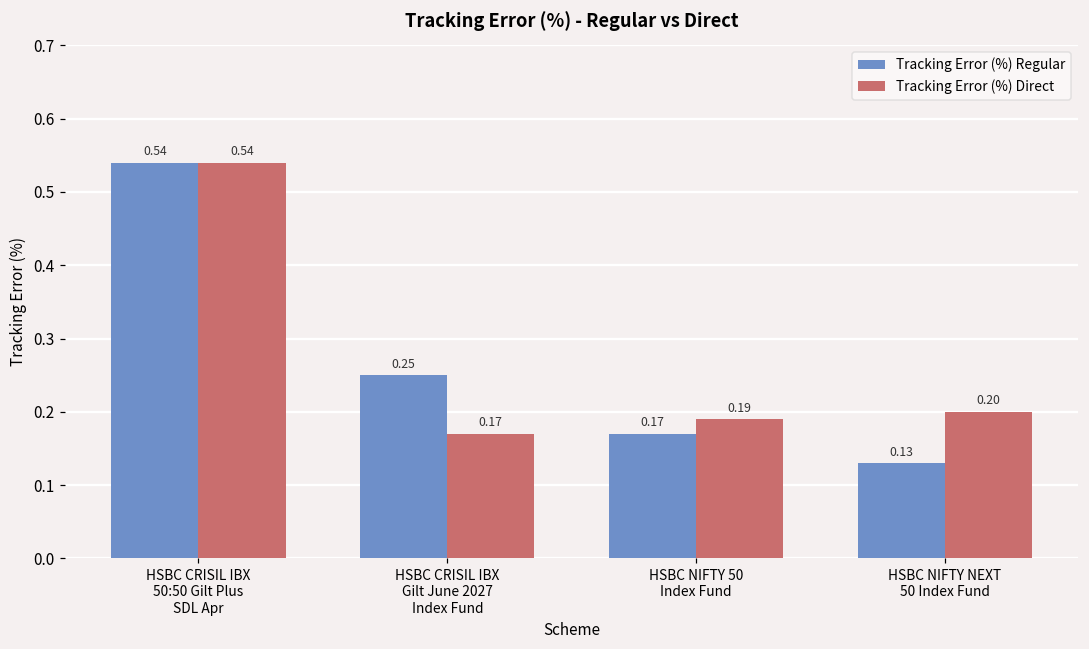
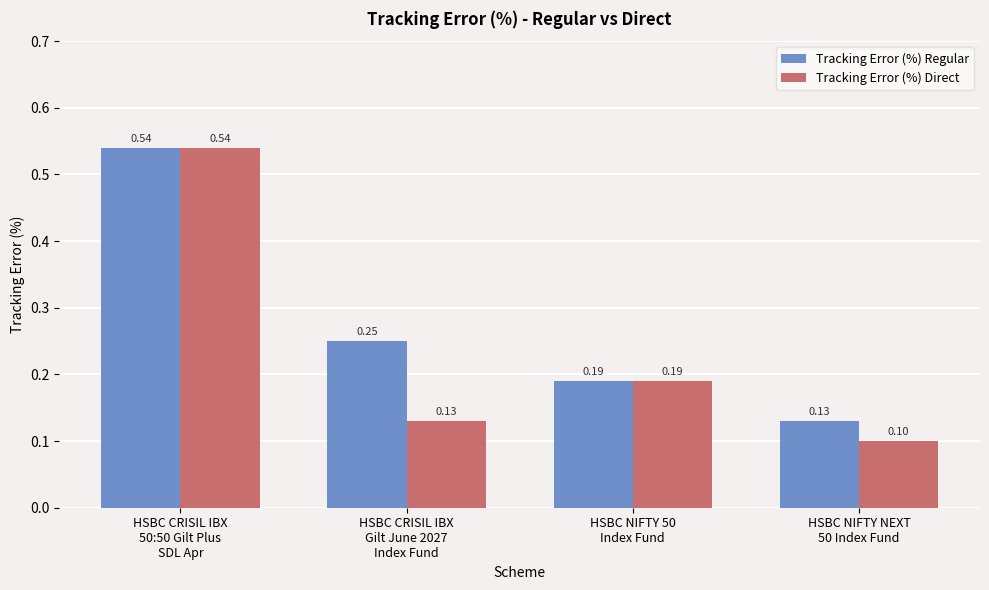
  {
    "Tracking Error (%) Regular": {
      "HSBC CRISIL IBX 50:50 Gilt Plus SDL Apr": 0.54,
      "HSBC CRISIL IBX Gilt June 2027 Index Fund": 0.25,
-     "HSBC NIFTY 50 Index Fund": 0.17,
+     "HSBC NIFTY 50 Index Fund": 0.19,
      "HSBC NIFTY NEXT 50 Index Fund": 0.13
    },
    "Tracking Error (%) Direct": {
      "HSBC CRISIL IBX 50:50 Gilt Plus SDL Apr": 0.54,
-     "HSBC CRISIL IBX Gilt June 2027 Index Fund": 0.17,
+     "HSBC CRISIL IBX Gilt June 2027 Index Fund": 0.13,
      "HSBC NIFTY 50 Index Fund": 0.19,
-     "HSBC NIFTY NEXT 50 Index Fund": 0.20
+     "HSBC NIFTY NEXT 50 Index Fund": 0.10
    }
  }
